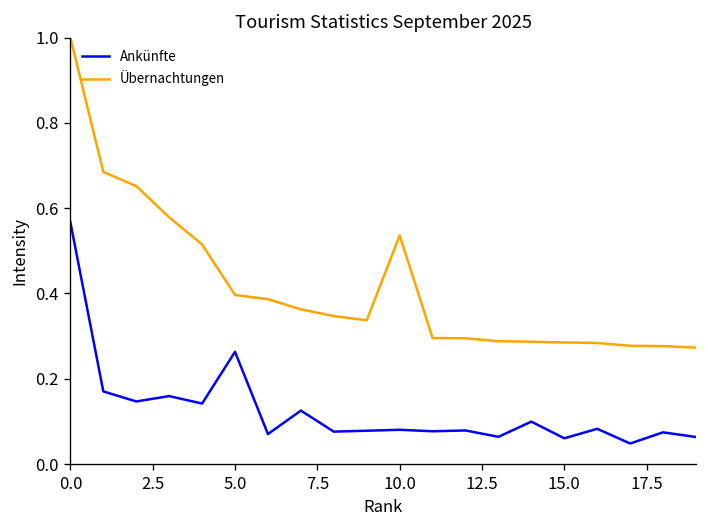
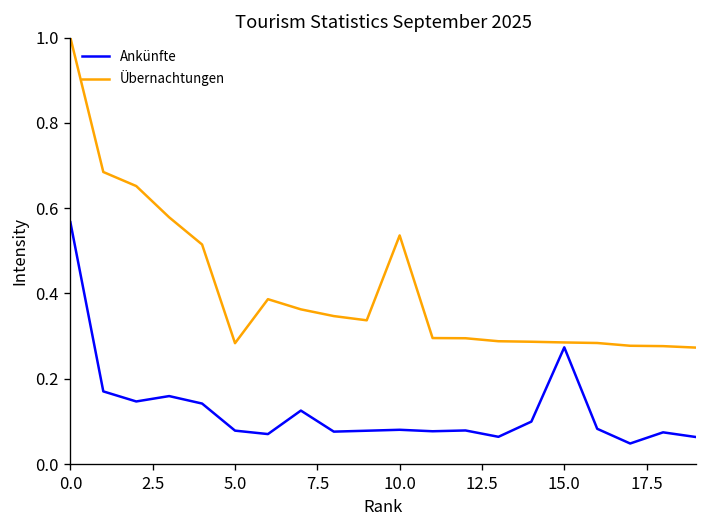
  {
    "Ankünfte": {
      "0.0": 0.57,
-     "5.0": 0.26,
+     "5.0": 0.08,
      "10.0": 0.08,
-     "15.0": 0.06
+     "15.0": 0.27
    },
    "Übernachtungen": {
      "0.0": 1.00,
-     "5.0": 0.40,
+     "5.0": 0.28,
      "10.0": 0.54,
      "15.0": 0.29
    }
  }
